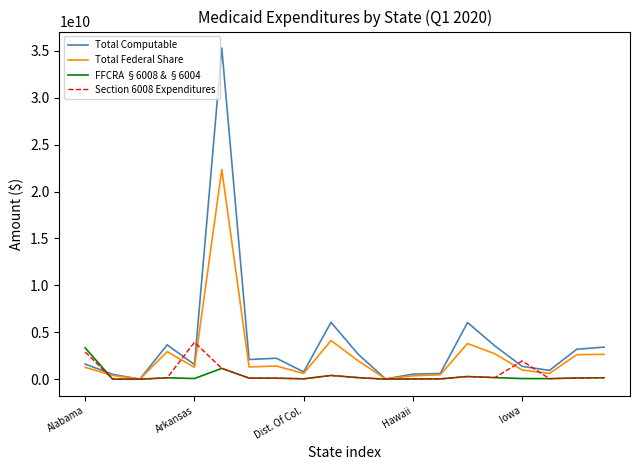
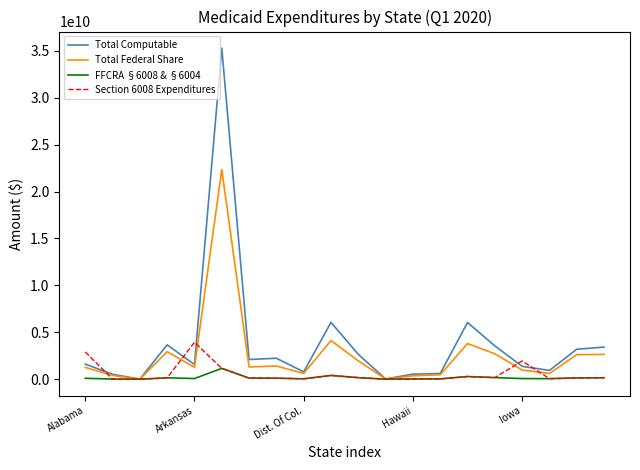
  {
    "Total Computable": {
      "Alabama": 2000000000,
      "Arkansas": 2000000000,
      "Iowa": 1000000000
    },
    "Total Federal Share": {
      "Alabama": 1000000000,
      "Arkansas": 1000000000,
      "Iowa": 1000000000
    },
    "FFCRA §6008 & §6004": {
-     "Alabama": 3000000000,
+     "Alabama": 0,
      "Arkansas": 0,
      "Iowa": 0
    },
    "Section 6008 Expenditures": {
      "Alabama": 3000000000,
      "Arkansas": 4000000000,
      "Iowa": 2000000000
    }
  }
